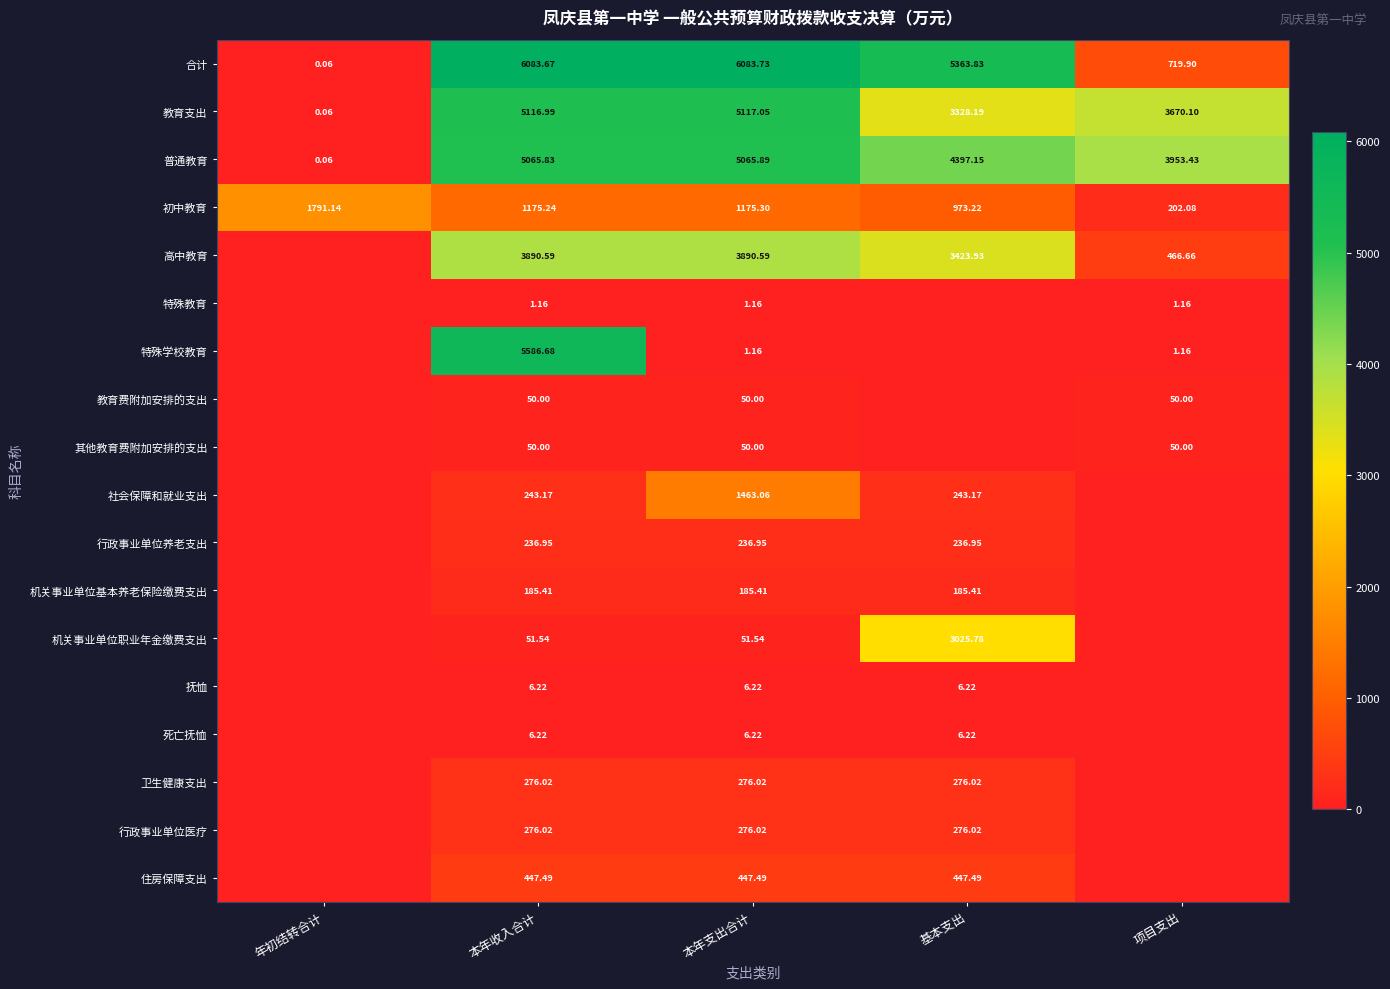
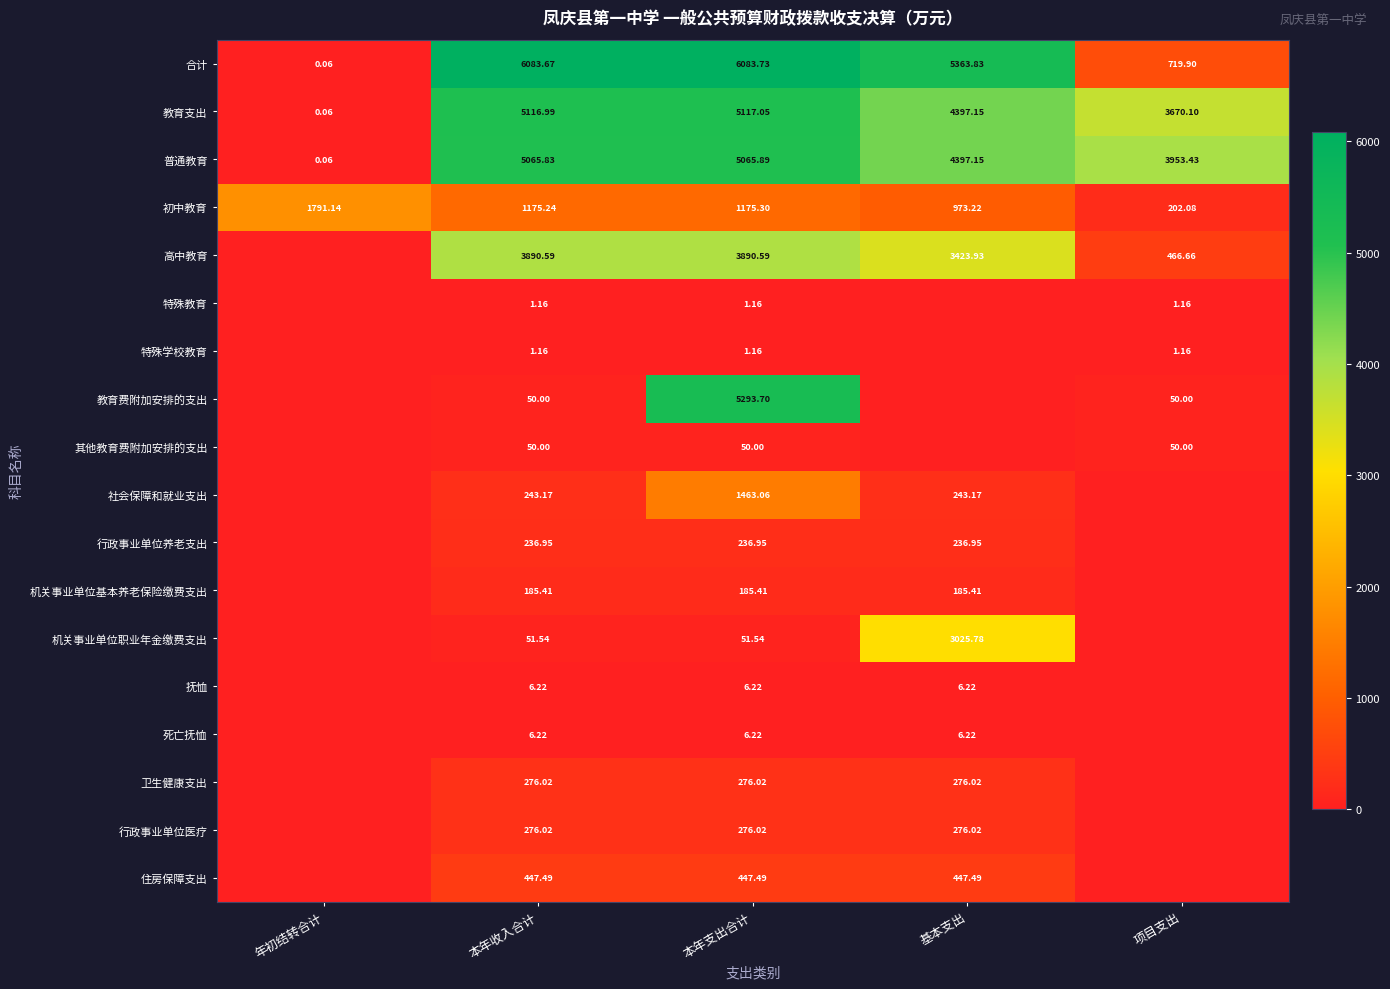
  {
    "合计": {
      "年初结转合计": 0.06,
      "本年收入合计": 6083.67,
      "本年支出合计": 6083.73,
      "基本支出": 5363.83,
      "项目支出": 719.90
    },
    "教育支出": {
      "年初结转合计": 0.06,
      "本年收入合计": 5116.99,
      "本年支出合计": 5117.05,
-     "基本支出": 3328.19,
+     "基本支出": 4397.15,
      "项目支出": 3670.10
    },
    "普通教育": {
      "年初结转合计": 0.06,
      "本年收入合计": 5065.83,
      "本年支出合计": 5065.89,
      "基本支出": 4397.15,
      "项目支出": 3953.43
    },
    "初中教育": {
      "年初结转合计": 1791.14,
      "本年收入合计": 1175.24,
      "本年支出合计": 1175.30,
      "基本支出": 973.22,
      "项目支出": 202.08
    },
    "高中教育": {
      "本年收入合计": 3890.59,
      "本年支出合计": 3890.59,
      "基本支出": 3423.93,
      "项目支出": 466.66
    },
    "特殊教育": {
      "本年收入合计": 1.16,
      "本年支出合计": 1.16,
      "项目支出": 1.16
    },
    "特殊学校教育": {
-     "本年收入合计": 5586.68,
+     "本年收入合计": 1.16,
      "本年支出合计": 1.16,
      "项目支出": 1.16
    },
    "教育费附加安排的支出": {
      "本年收入合计": 50.00,
-     "本年支出合计": 50.00,
+     "本年支出合计": 5293.70,
      "项目支出": 50.00
    },
    "其他教育费附加安排的支出": {
      "本年收入合计": 50.00,
      "本年支出合计": 50.00,
      "项目支出": 50.00
    },
    "社会保障和就业支出": {
      "本年收入合计": 243.17,
      "本年支出合计": 1463.06,
      "基本支出": 243.17
    },
    "行政事业单位养老支出": {
      "本年收入合计": 236.95,
      "本年支出合计": 236.95,
      "基本支出": 236.95
    },
    "机关事业单位基本养老保险缴费支出": {
      "本年收入合计": 185.41,
      "本年支出合计": 185.41,
      "基本支出": 185.41
    },
    "机关事业单位职业年金缴费支出": {
      "本年收入合计": 51.54,
      "本年支出合计": 51.54,
      "基本支出": 3025.78
    },
    "抚恤": {
      "本年收入合计": 6.22,
      "本年支出合计": 6.22,
      "基本支出": 6.22
    },
    "死亡抚恤": {
      "本年收入合计": 6.22,
      "本年支出合计": 6.22,
      "基本支出": 6.22
    },
    "卫生健康支出": {
      "本年收入合计": 276.02,
      "本年支出合计": 276.02,
      "基本支出": 276.02
    },
    "行政事业单位医疗": {
      "本年收入合计": 276.02,
      "本年支出合计": 276.02,
      "基本支出": 276.02
    },
    "住房保障支出": {
      "本年收入合计": 447.49,
      "本年支出合计": 447.49,
      "基本支出": 447.49
    }
  }
